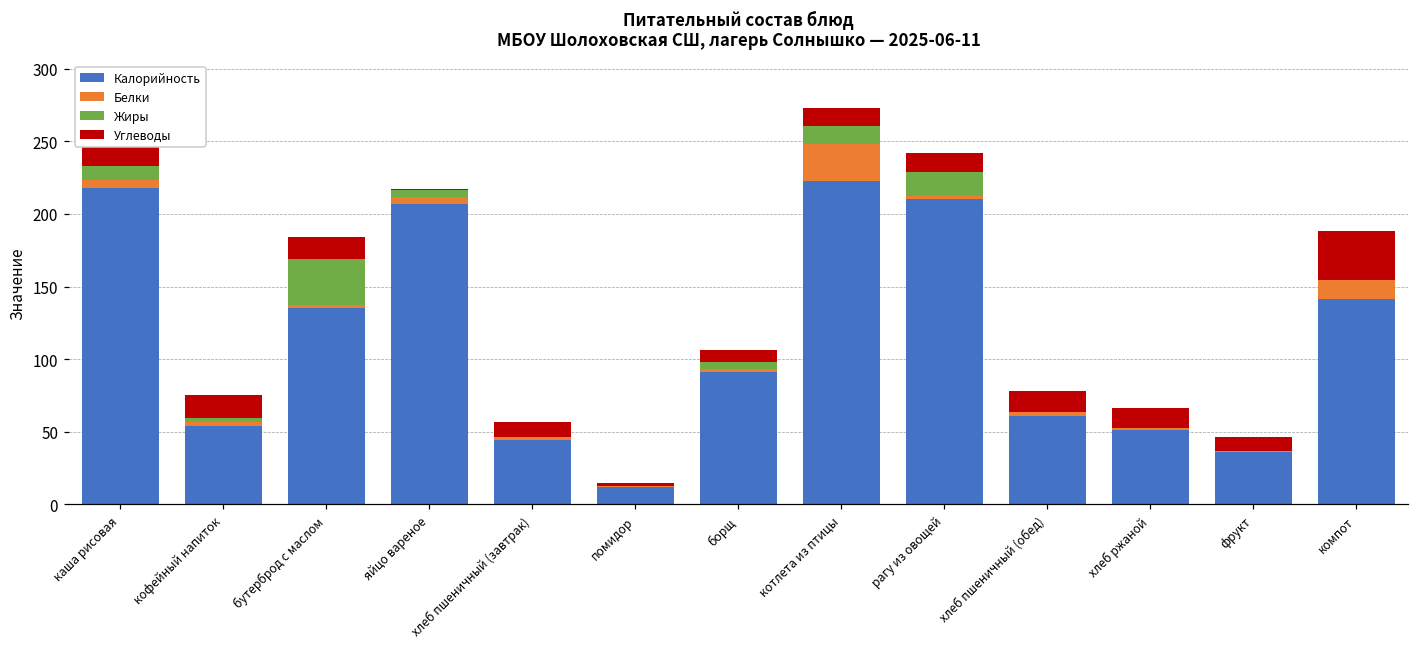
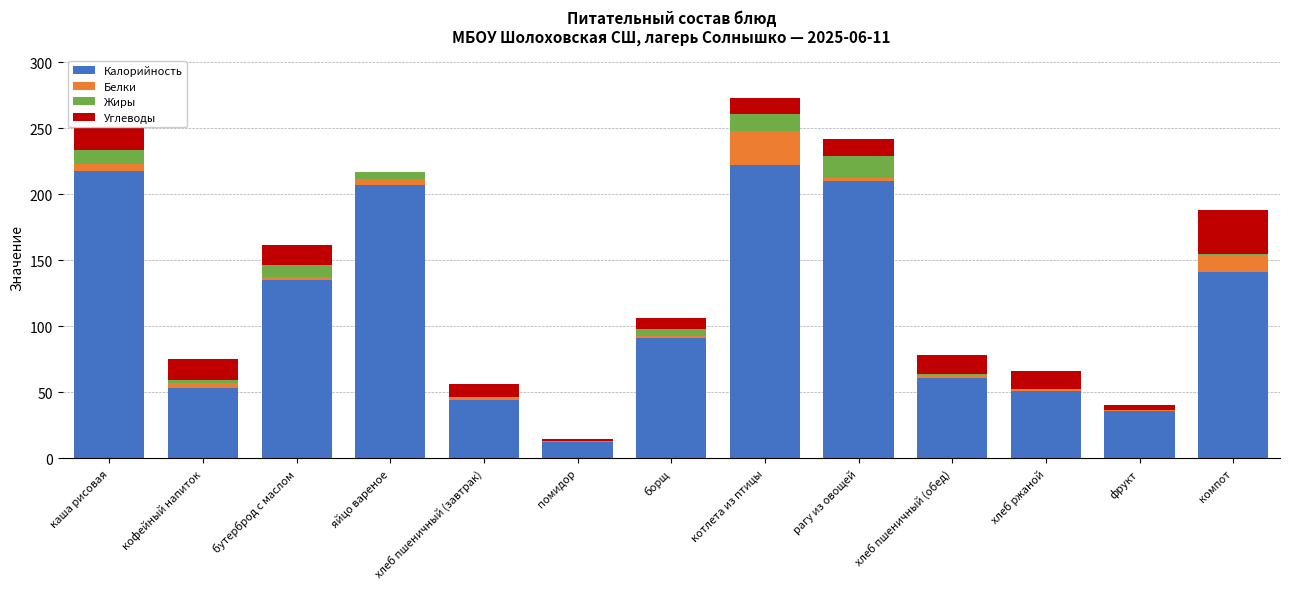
  {
    "Калорийность": {
      "каша рисовая": 218,
      "кофейный напиток": 54,
      "бутерброд с маслом": 135,
      "яйцо вареное": 207,
      "хлеб пшеничный (завтрак)": 44,
      "помидор": 12,
      "борщ": 91,
      "котлета из птицы": 223,
      "рагу из овощей": 210,
      "хлеб пшеничный (обед)": 61,
      "хлеб ржаной": 51,
      "фрукт": 36,
      "компот": 141
    },
    "Белки": {
      "каша рисовая": 5,
      "кофейный напиток": 3,
      "бутерброд с маслом": 2,
      "яйцо вареное": 5,
      "хлеб пшеничный (завтрак)": 2,
      "котлета из птицы": 26,
      "рагу из овощей": 3,
      "хлеб пшеничный (обед)": 2,
      "компот": 13
    },
    "Жиры": {
      "каша рисовая": 10,
      "кофейный напиток": 3,
-     "бутерброд с маслом": 32,
+     "бутерброд с маслом": 9,
      "яйцо вареное": 5,
      "борщ": 5,
      "котлета из птицы": 13,
      "рагу из овощей": 16
    },
    "Углеводы": {
      "кофейный напиток": 16,
      "бутерброд с маслом": 15,
      "хлеб пшеничный (завтрак)": 10,
      "помидор": 2,
      "борщ": 9,
      "котлета из птицы": 12,
      "рагу из овощей": 13,
      "хлеб пшеничный (обед)": 14,
      "хлеб ржаной": 13,
-     "фрукт": 10,
+     "фрукт": 4,
      "компот": 34
    }
  }
